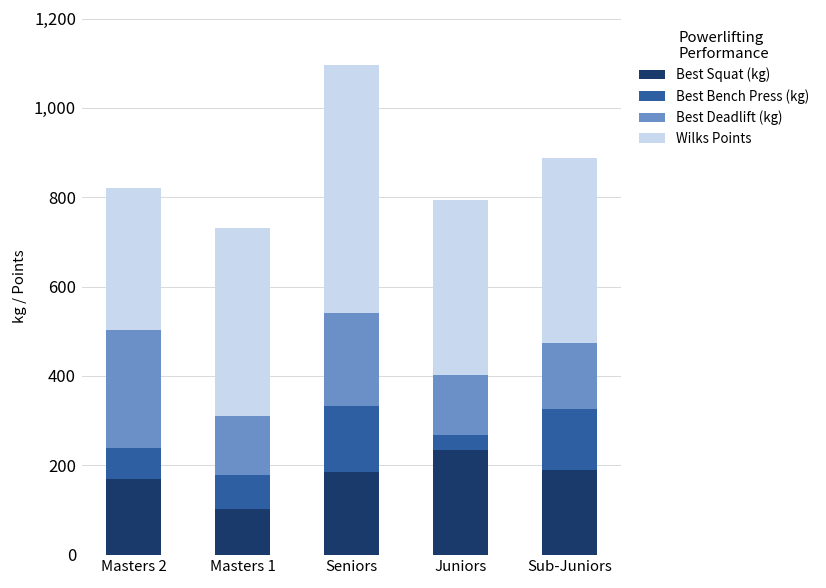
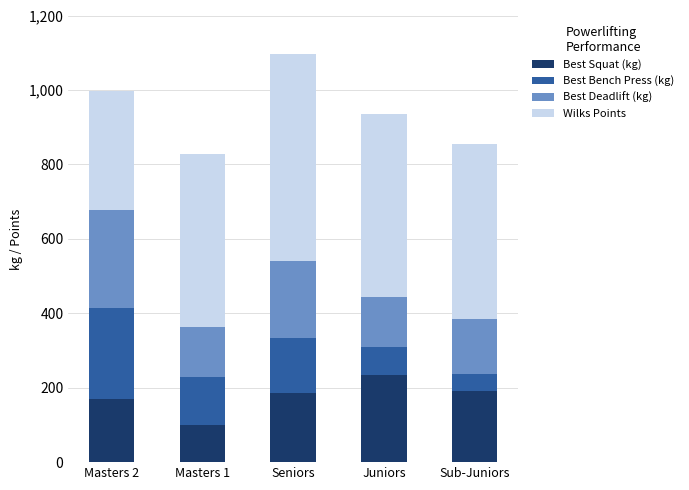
  {
    "Best Squat (kg)": {
      "Masters 2": 170,
      "Masters 1": 100,
      "Seniors": 190,
      "Juniors": 230,
      "Sub-Juniors": 190
    },
    "Best Bench Press (kg)": {
-     "Masters 2": 70,
-     "Masters 1": 80,
+     "Masters 2": 240,
+     "Masters 1": 130,
      "Seniors": 150,
-     "Juniors": 30,
-     "Sub-Juniors": 140
+     "Juniors": 80,
+     "Sub-Juniors": 50
    },
    "Best Deadlift (kg)": {
      "Masters 2": 260,
      "Masters 1": 130,
      "Seniors": 210,
      "Juniors": 140,
      "Sub-Juniors": 150
    },
    "Wilks Points": {
      "Masters 2": 320,
-     "Masters 1": 420,
+     "Masters 1": 460,
      "Seniors": 560,
-     "Juniors": 390,
-     "Sub-Juniors": 420
+     "Juniors": 490,
+     "Sub-Juniors": 470
    }
  }
